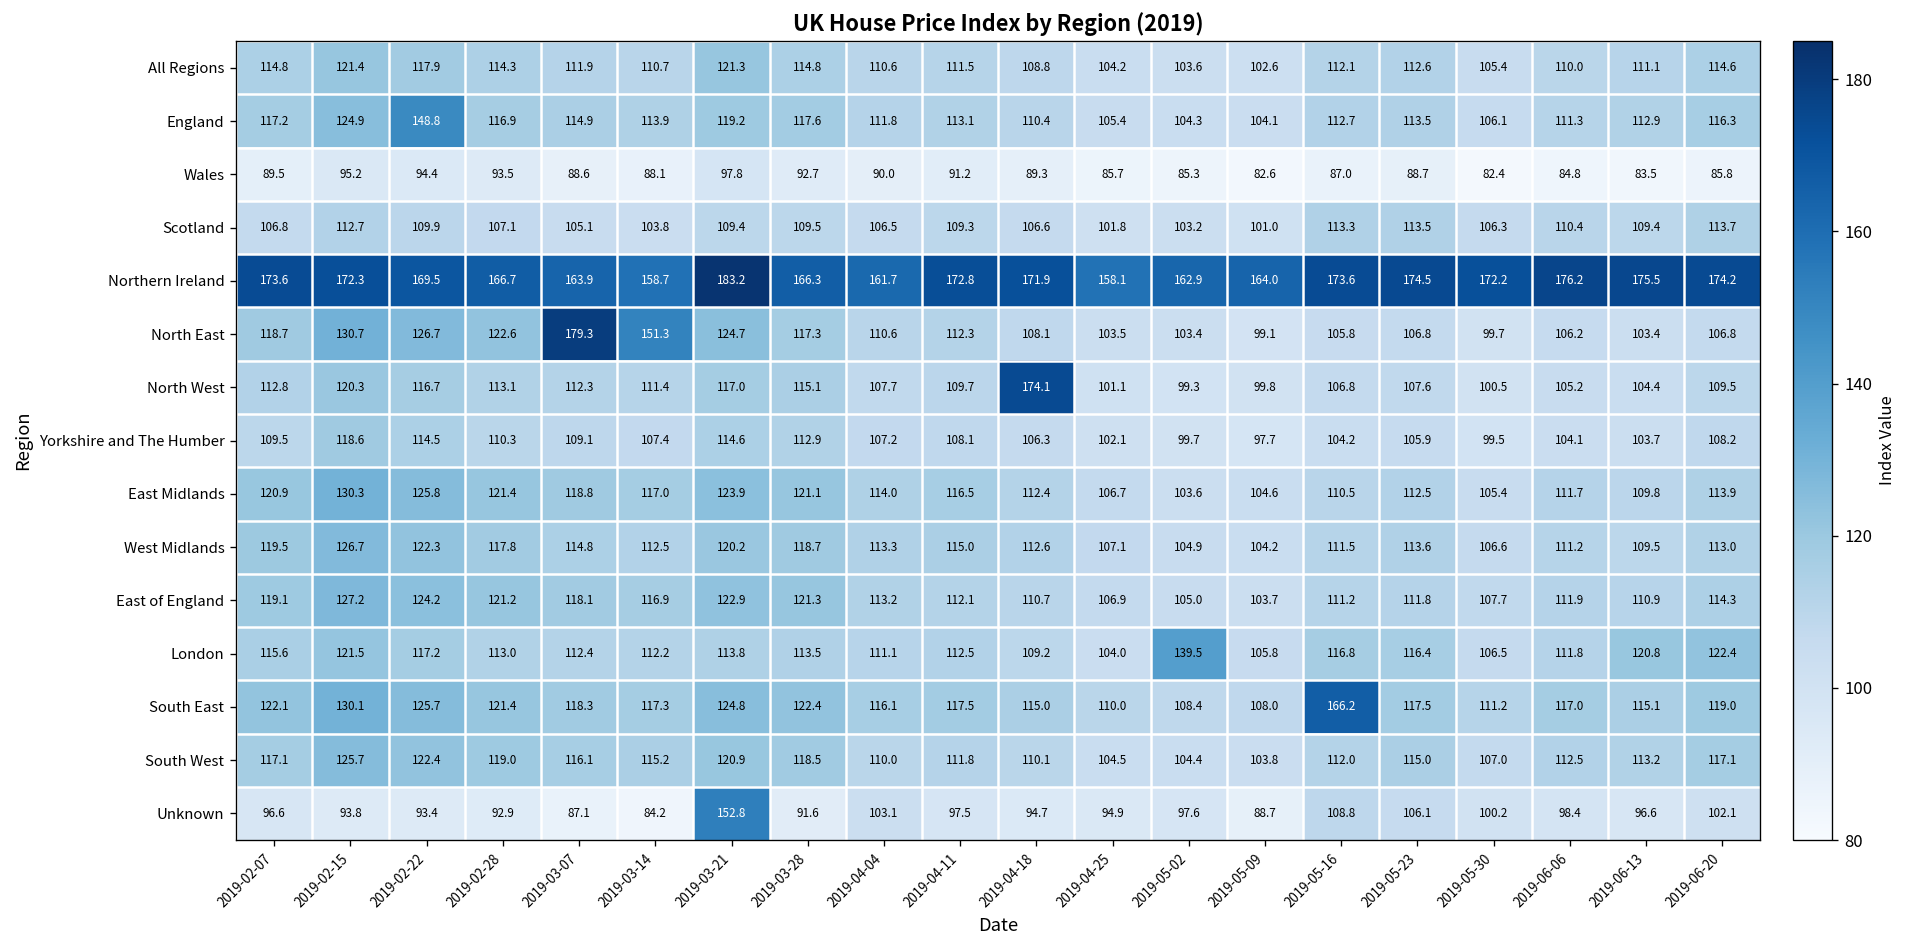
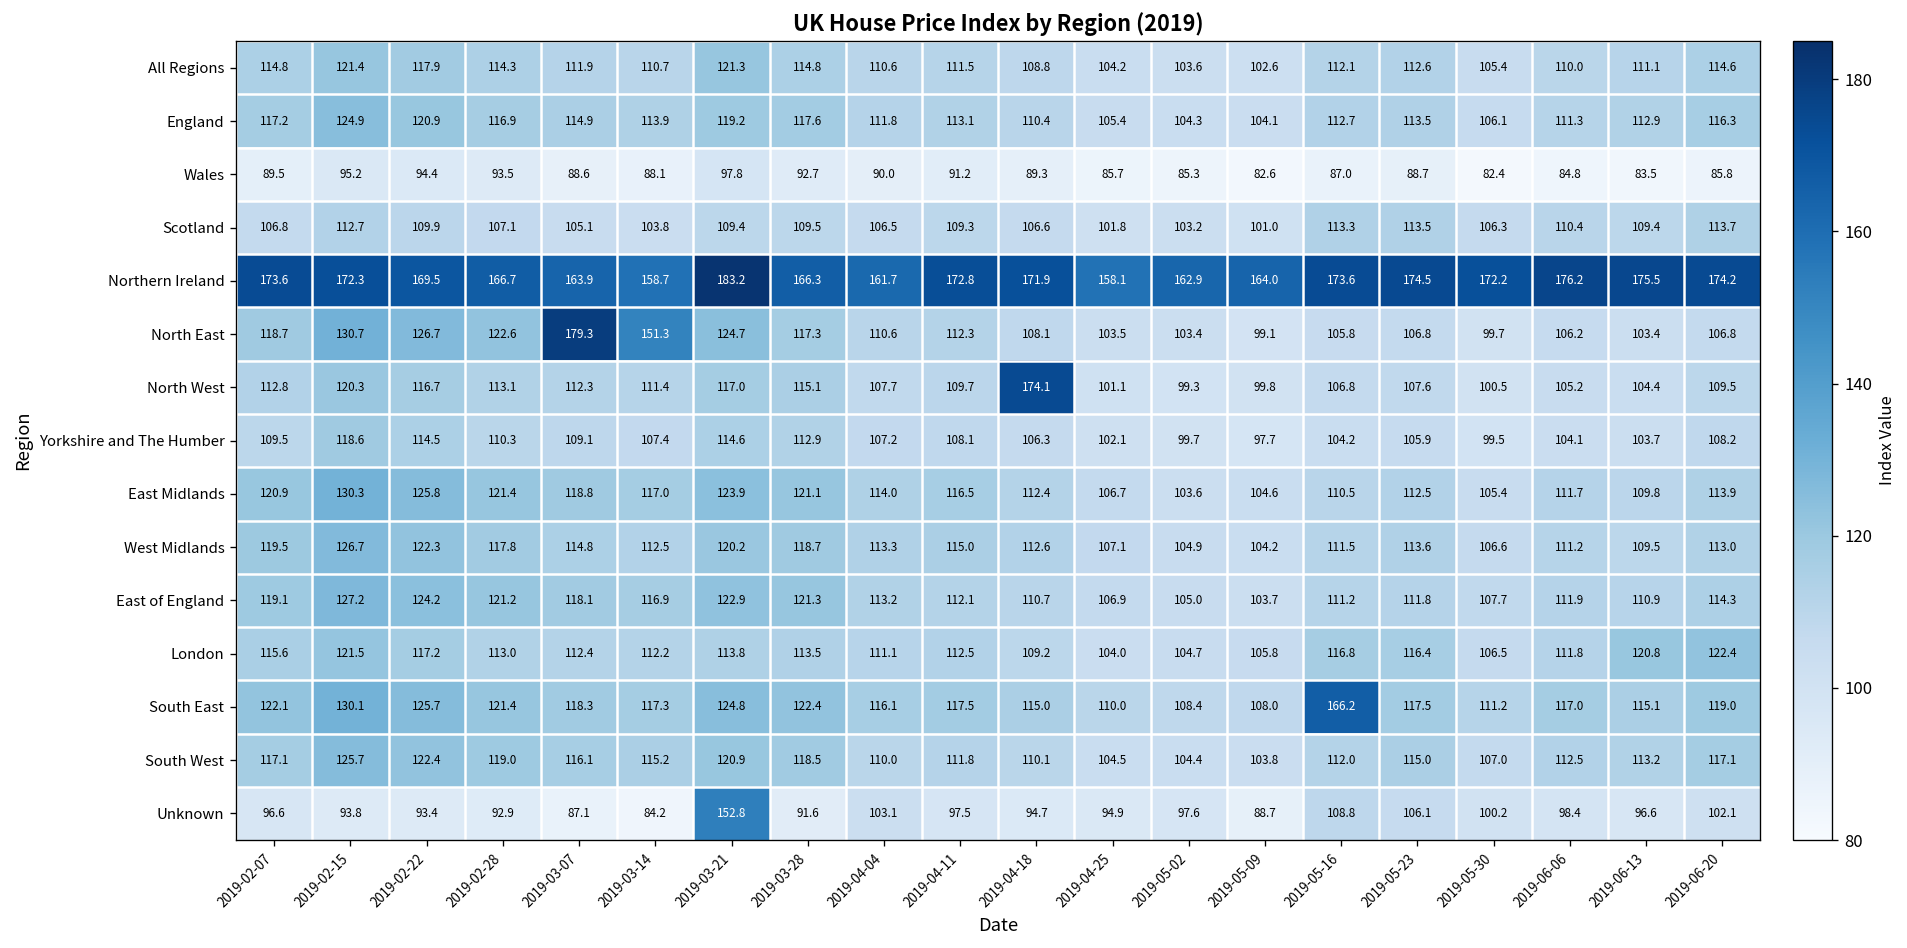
  {
    "England": {
      "2019-02-07": 117.2,
      "2019-02-15": 124.9,
-     "2019-02-22": 148.8,
+     "2019-02-22": 120.9,
      "2019-02-28": 116.9,
      "2019-03-07": 114.9,
      "2019-03-14": 113.9,
      "2019-03-21": 119.2,
      "2019-03-28": 117.6,
      "2019-04-04": 111.8,
      "2019-04-11": 113.1,
      "2019-04-18": 110.4,
      "2019-04-25": 105.4,
      "2019-05-02": 104.3,
      "2019-05-09": 104.1,
      "2019-05-16": 112.7,
      "2019-05-23": 113.5,
      "2019-05-30": 106.1,
      "2019-06-06": 111.3,
      "2019-06-13": 112.9,
      "2019-06-20": 116.3
    },
    "London": {
      "2019-02-07": 115.6,
      "2019-02-15": 121.5,
      "2019-02-22": 117.2,
      "2019-02-28": 113.0,
      "2019-03-07": 112.4,
      "2019-03-14": 112.2,
      "2019-03-21": 113.8,
      "2019-03-28": 113.5,
      "2019-04-04": 111.1,
      "2019-04-11": 112.5,
      "2019-04-18": 109.2,
      "2019-04-25": 104.0,
-     "2019-05-02": 139.5,
+     "2019-05-02": 104.7,
      "2019-05-09": 105.8,
      "2019-05-16": 116.8,
      "2019-05-23": 116.4,
      "2019-05-30": 106.5,
      "2019-06-06": 111.8,
      "2019-06-13": 120.8,
      "2019-06-20": 122.4
    }
  }
